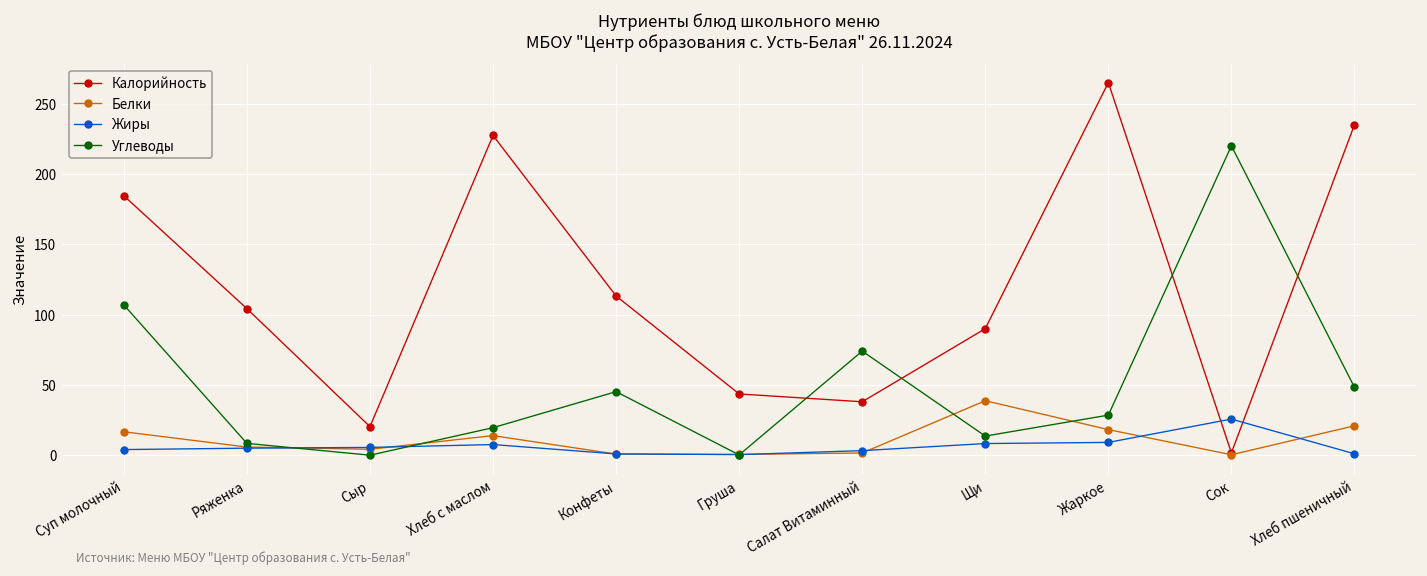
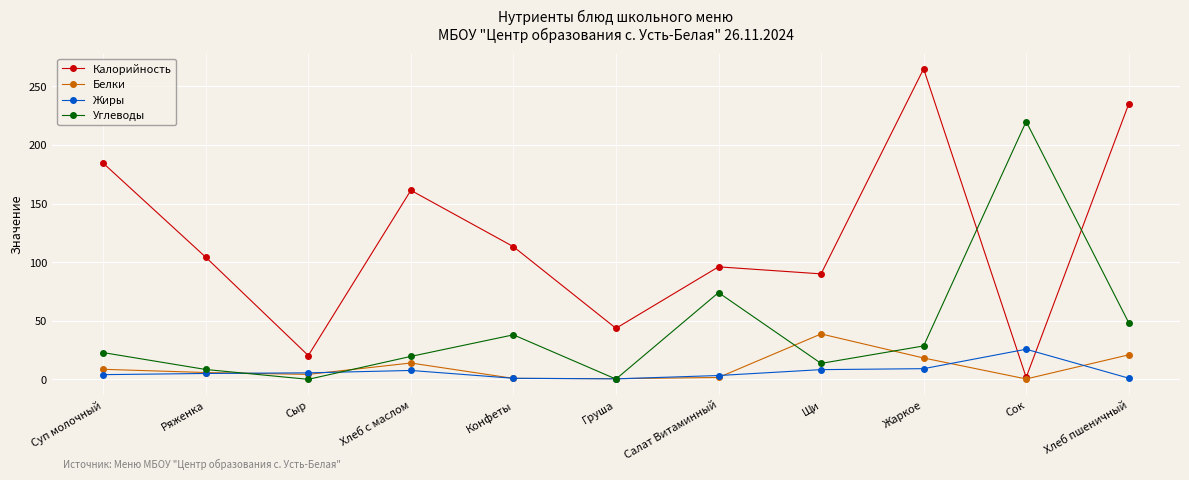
  {
    "Калорийность": {
      "Суп молочный": 185,
      "Ряженка": 104,
      "Сыр": 20,
-     "Хлеб с маслом": 227,
+     "Хлеб с маслом": 161,
      "Конфеты": 113,
      "Груша": 44,
-     "Салат Витаминный": 38,
+     "Салат Витаминный": 96,
      "Щи": 90,
      "Жаркое": 265,
      "Хлеб пшеничный": 235
    },
    "Белки": {
-     "Суп молочный": 17,
+     "Суп молочный": 9,
      "Хлеб с маслом": 14,
      "Щи": 39,
      "Жаркое": 18,
      "Хлеб пшеничный": 21
    },
    "Жиры": {
      "Суп молочный": 4,
      "Хлеб с маслом": 8,
      "Щи": 8,
      "Жаркое": 9,
      "Сок": 26,
      "Хлеб пшеничный": 1
    },
    "Углеводы": {
-     "Суп молочный": 107,
+     "Суп молочный": 23,
      "Ряженка": 8,
      "Сыр": 0,
      "Хлеб с маслом": 20,
-     "Конфеты": 45,
+     "Конфеты": 38,
      "Салат Витаминный": 74,
      "Щи": 14,
      "Жаркое": 29,
      "Сок": 220,
      "Хлеб пшеничный": 48
    }
  }
